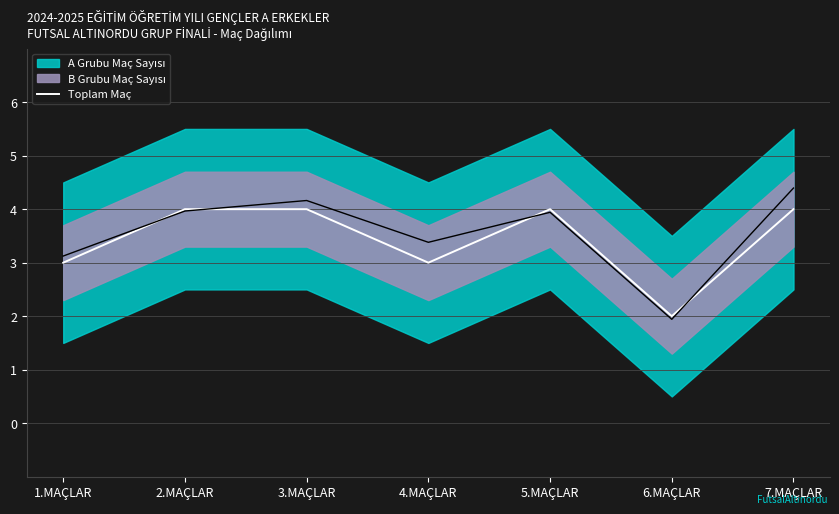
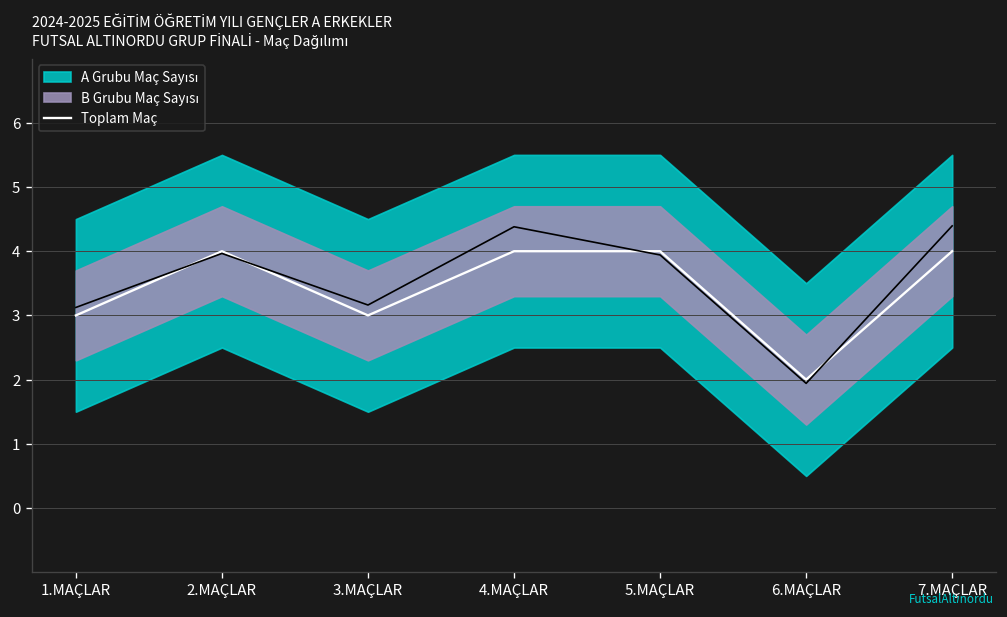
  {
    "Toplam Maç": {
      "1.MAÇLAR": 3,
-     "3.MAÇLAR": 4,
-     "4.MAÇLAR": 3,
+     "3.MAÇLAR": 3,
+     "4.MAÇLAR": 4,
      "5.MAÇLAR": 4,
      "6.MAÇLAR": 2,
      "7.MAÇLAR": 4
    }
  }
